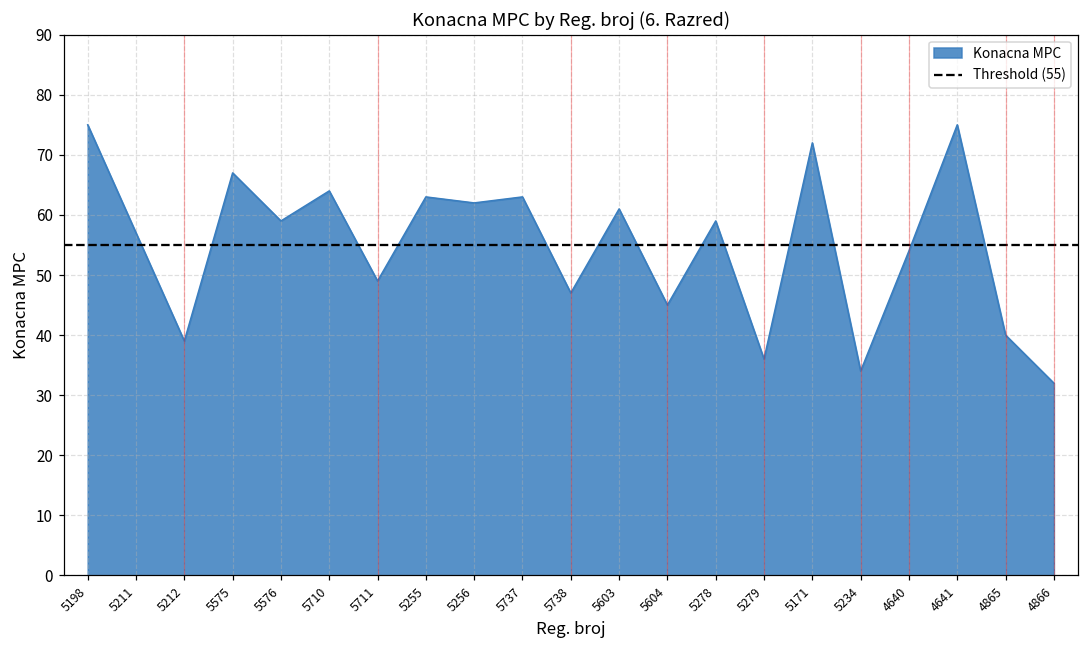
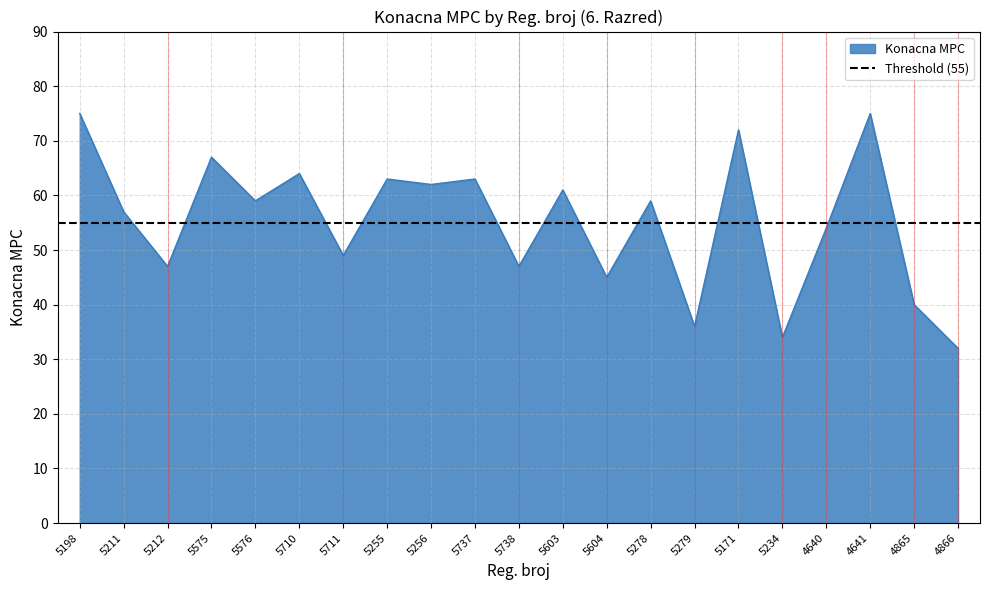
  {
    "5198": 75,
    "5211": 57,
-   "5212": 39,
+   "5212": 47,
    "5575": 67,
    "5576": 59,
    "5710": 64,
    "5711": 49,
    "5255": 63,
    "5256": 62,
    "5737": 63,
    "5738": 47,
    "5603": 61,
    "5604": 45,
    "5278": 59,
    "5279": 36,
    "5171": 72,
    "5234": 34,
    "4640": 54,
    "4641": 75,
    "4865": 40,
    "4866": 32
  }
